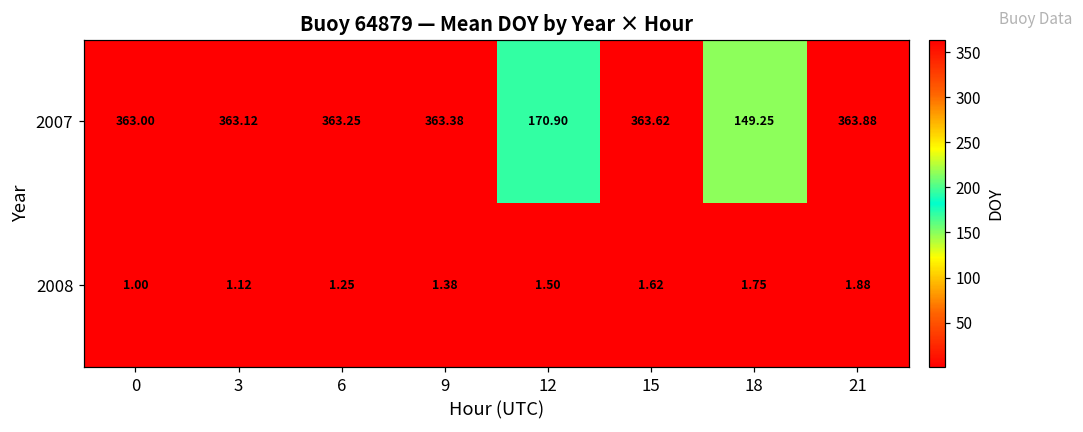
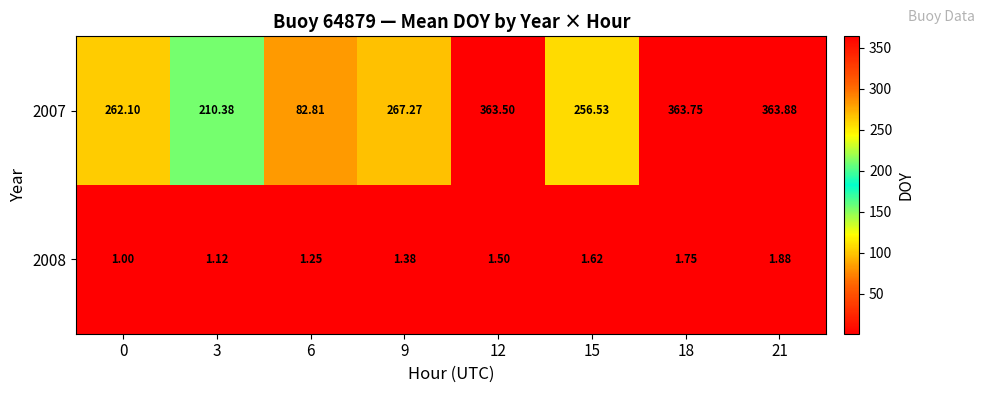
  {
    "2007": {
-     "0": 363.00,
-     "3": 363.12,
-     "6": 363.25,
-     "9": 363.38,
-     "12": 170.90,
-     "15": 363.62,
-     "18": 149.25,
+     "0": 262.10,
+     "3": 210.38,
+     "6": 82.81,
+     "9": 267.27,
+     "12": 363.50,
+     "15": 256.53,
+     "18": 363.75,
      "21": 363.88
    },
    "2008": {
      "0": 1.00,
      "3": 1.12,
      "6": 1.25,
      "9": 1.38,
      "12": 1.50,
      "15": 1.62,
      "18": 1.75,
      "21": 1.88
    }
  }
